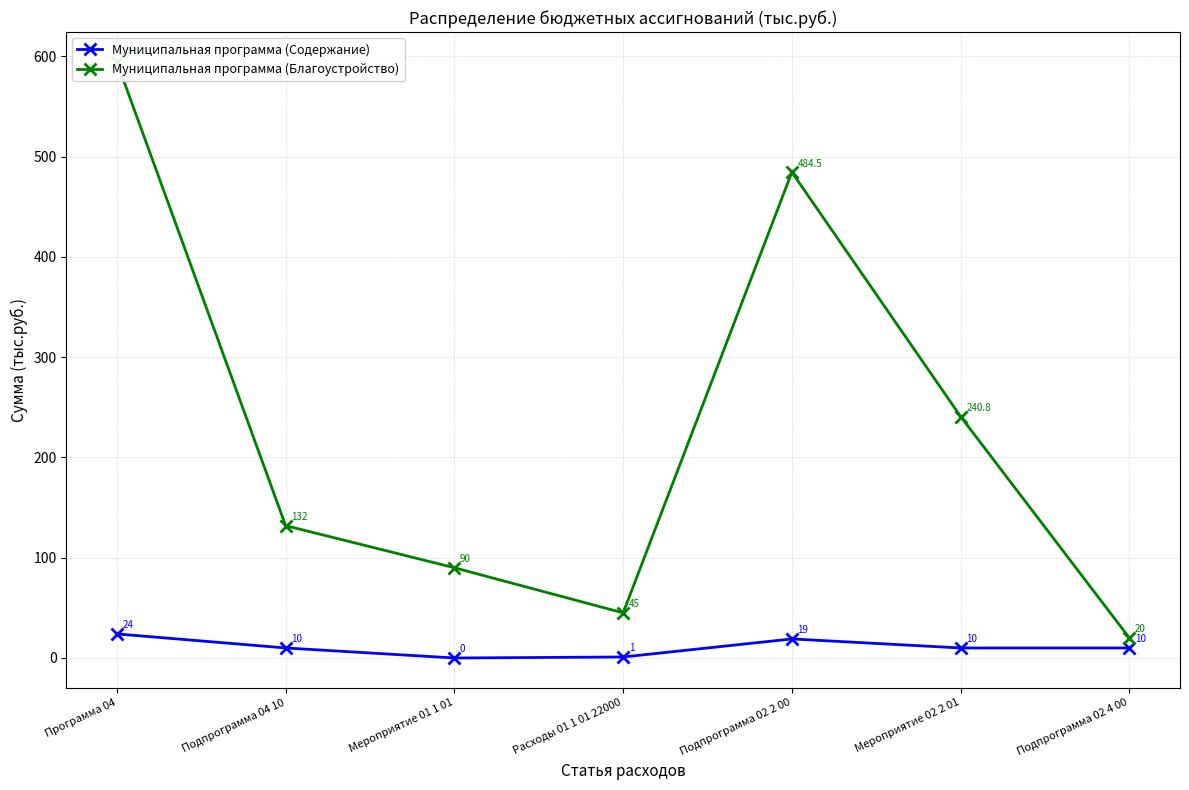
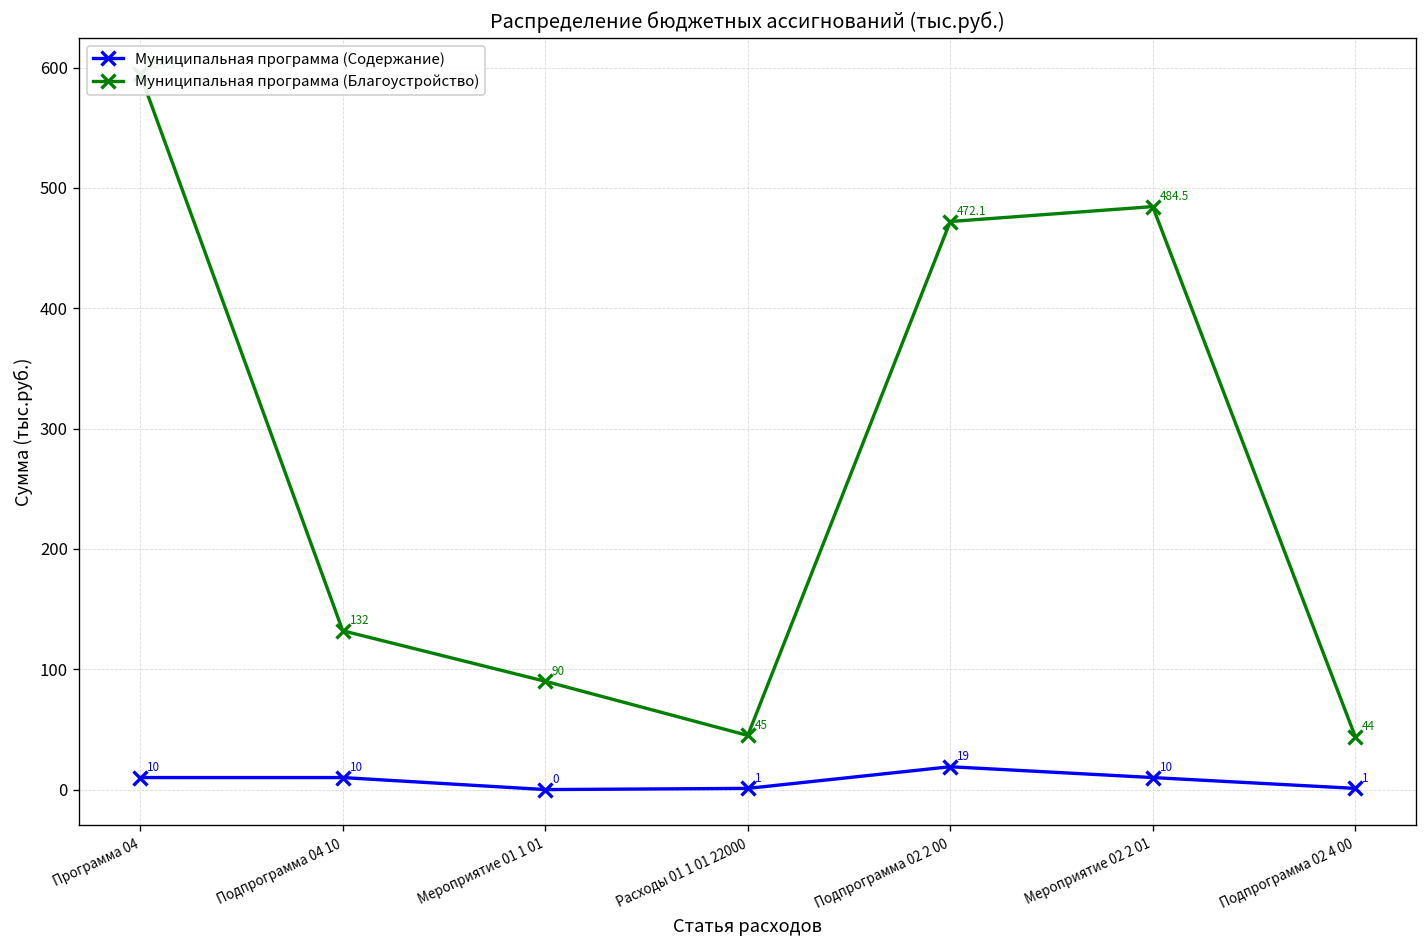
  {
    "Муниципальная программа (Содержание)": {
-     "Программа 04": 24,
+     "Программа 04": 10,
      "Подпрограмма 04 10": 10,
      "Мероприятие 01 1 01": 0,
      "Расходы 01 1 01 22000": 1,
      "Подпрограмма 02 2 00": 19,
      "Мероприятие 02 2 01": 10,
-     "Подпрограмма 02 4 00": 10
+     "Подпрограмма 02 4 00": 1
    },
    "Муниципальная программа (Благоустройство)": {
      "Подпрограмма 04 10": 132,
      "Мероприятие 01 1 01": 90,
      "Расходы 01 1 01 22000": 45,
-     "Подпрограмма 02 2 00": 484.5,
-     "Мероприятие 02 2 01": 240.8,
-     "Подпрограмма 02 4 00": 20
+     "Подпрограмма 02 2 00": 472.1,
+     "Мероприятие 02 2 01": 484.5,
+     "Подпрограмма 02 4 00": 44
    }
  }
